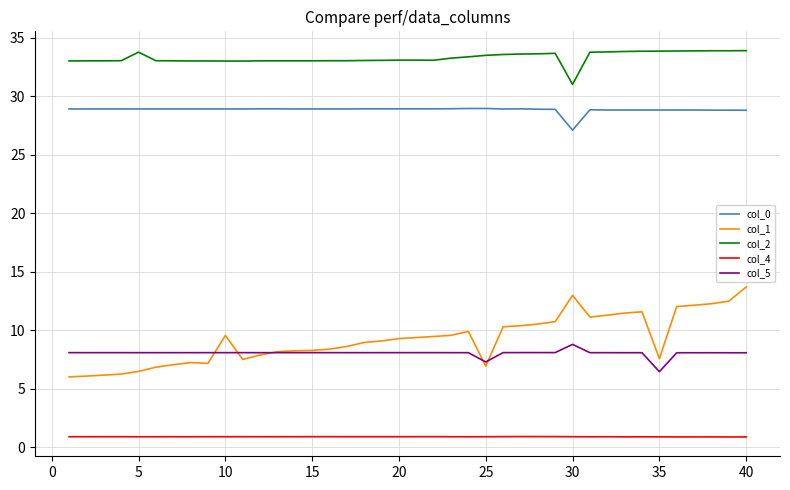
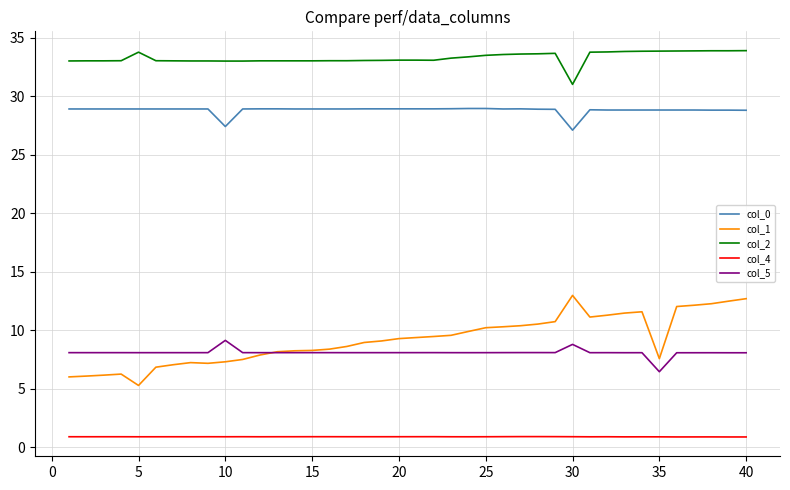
  {
    "col_0": {
      "5": 28.9,
-     "10": 28.9,
+     "10": 27.4,
      "15": 28.9,
      "20": 28.9,
      "25": 28.9,
      "30": 27.1,
      "35": 28.8,
      "40": 28.8
    },
    "col_1": {
-     "5": 6.5,
-     "10": 9.6,
+     "5": 5.3,
+     "10": 7.3,
      "20": 9.3,
-     "25": 6.9,
+     "25": 10.2,
      "30": 13.0,
      "35": 7.6,
-     "40": 13.7
+     "40": 12.7
    },
    "col_2": {
      "5": 33.8,
      "10": 33.0,
      "15": 33.0,
      "20": 33.1,
      "25": 33.5,
      "30": 31.0,
      "35": 33.8,
      "40": 33.9
    },
    "col_4": {
      "5": 0.9,
      "10": 0.9,
      "15": 0.9,
      "20": 0.9,
      "25": 0.9,
      "30": 0.9,
      "35": 0.9,
      "40": 0.9
    },
    "col_5": {
      "5": 8.1,
-     "10": 8.1,
+     "10": 9.1,
      "20": 8.1,
-     "25": 7.3,
+     "25": 8.1,
      "30": 8.8,
      "35": 6.5,
      "40": 8.1
    }
  }
